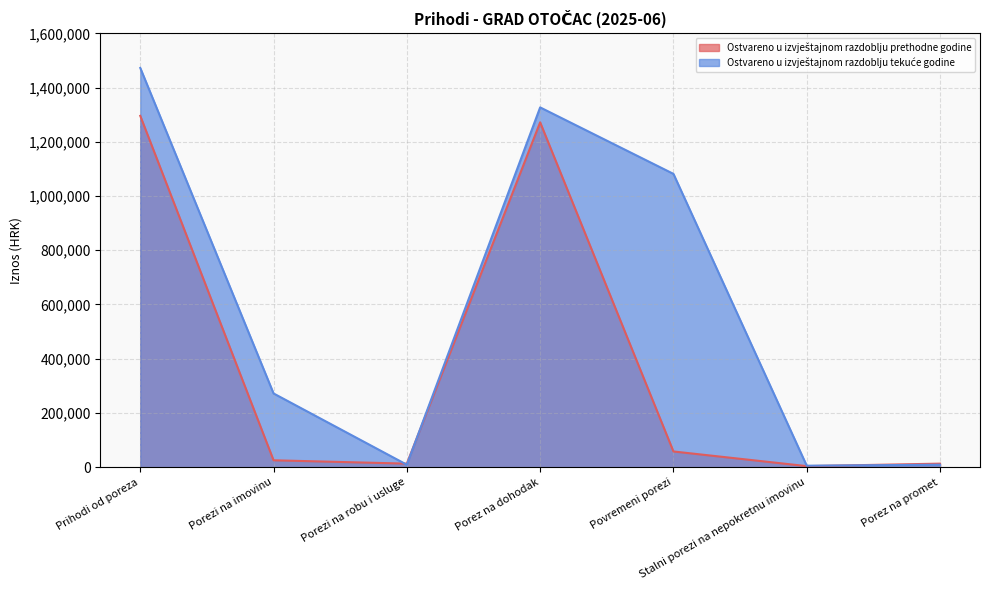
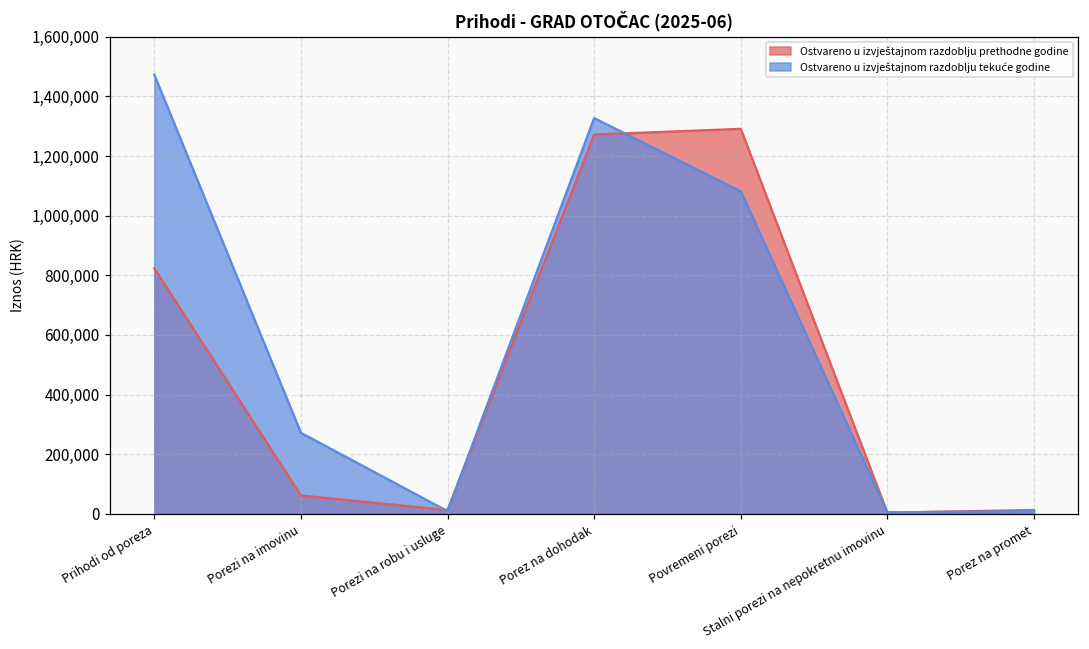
  {
    "Ostvareno u izvještajnom razdoblju prethodne godine": {
-     "Prihodi od poreza": "1,300,000",
-     "Porezi na imovinu": "30,000",
+     "Prihodi od poreza": "820,000",
+     "Porezi na imovinu": "60,000",
      "Porez na dohodak": "1,270,000",
-     "Povremeni porezi": "60,000"
+     "Povremeni porezi": "1,290,000"
    },
    "Ostvareno u izvještajnom razdoblju tekuće godine": {
      "Prihodi od poreza": "1,470,000",
      "Porezi na imovinu": "270,000",
      "Porez na dohodak": "1,330,000",
      "Povremeni porezi": "1,080,000"
    }
  }
